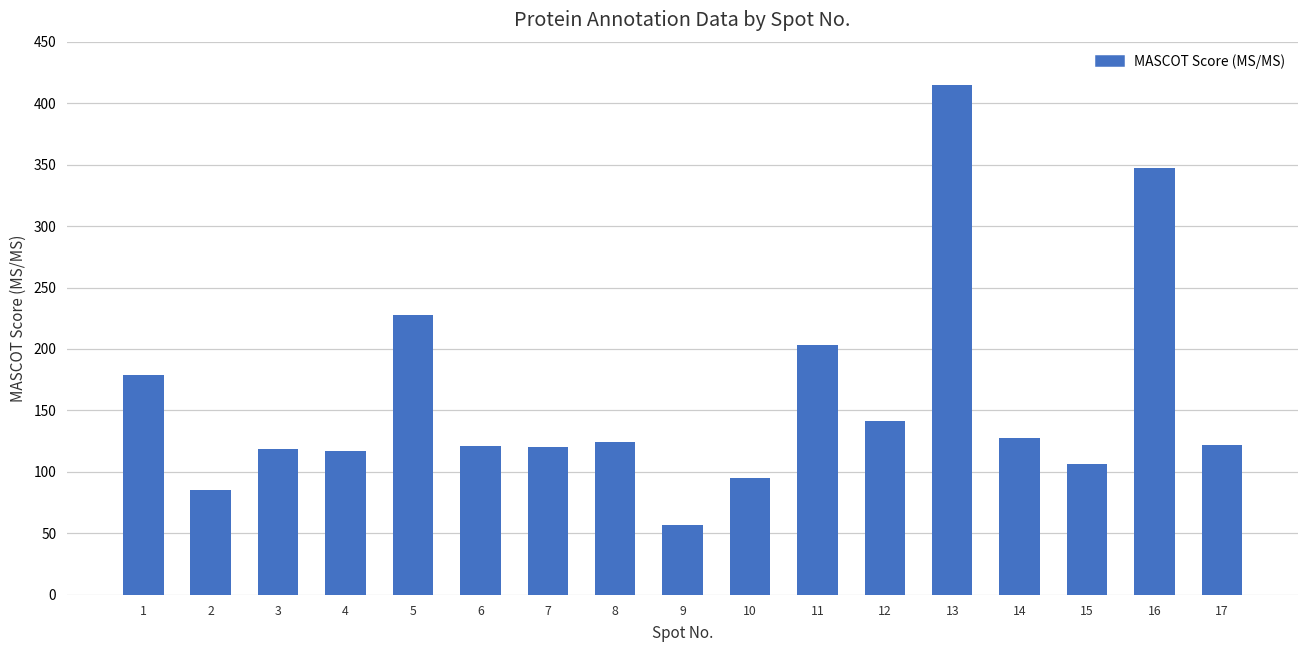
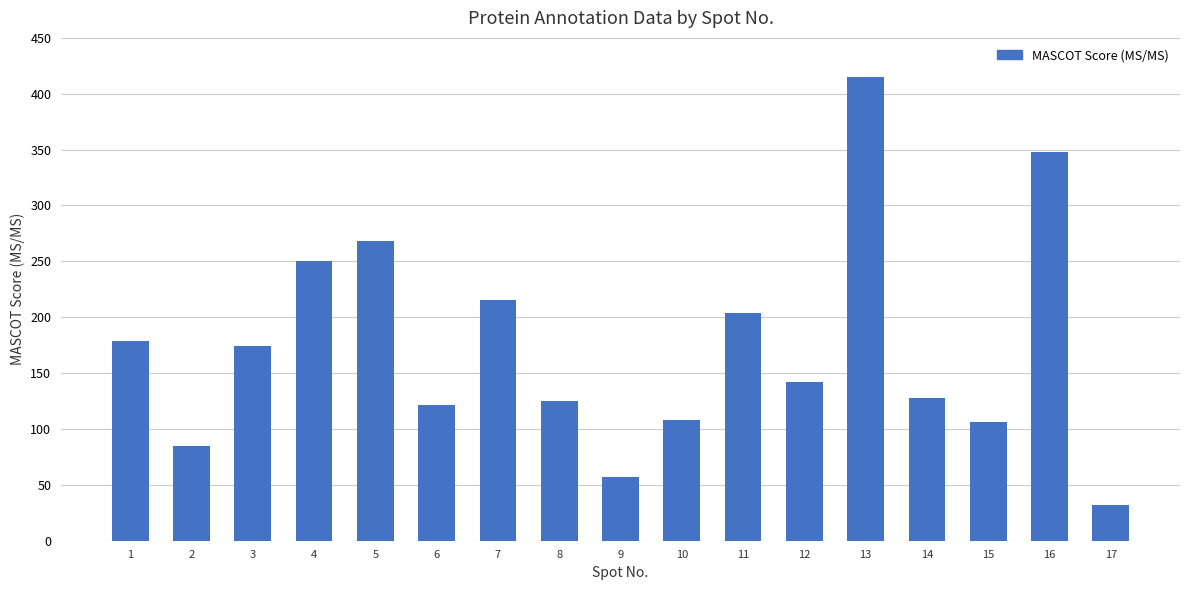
  {
    "1": 179,
    "2": 85,
-   "3": 119,
-   "4": 117,
-   "5": 227,
+   "3": 174,
+   "4": 250,
+   "5": 269,
    "6": 121,
-   "7": 120,
+   "7": 215,
    "8": 125,
    "9": 57,
-   "10": 95,
+   "10": 108,
    "11": 203,
    "12": 142,
    "13": 415,
    "14": 128,
    "15": 106,
    "16": 348,
-   "17": 122
+   "17": 32
  }
